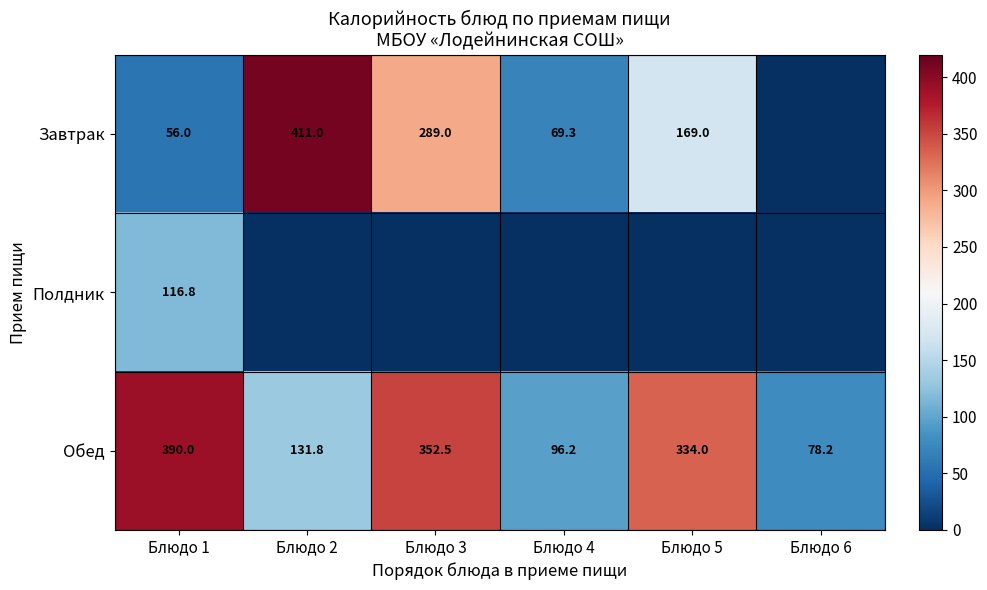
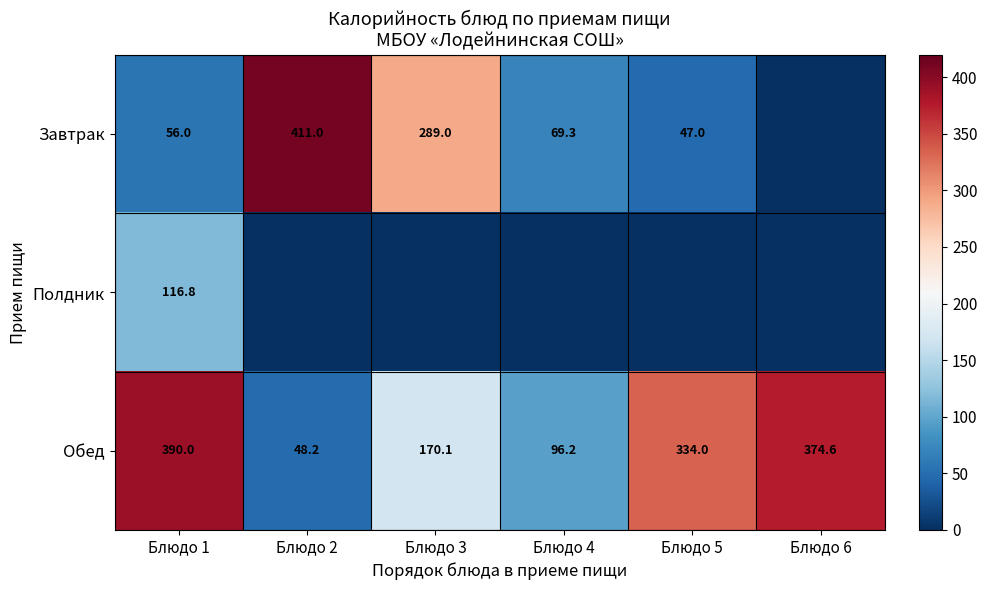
  {
    "Завтрак": {
      "Блюдо 1": 56.0,
      "Блюдо 2": 411.0,
      "Блюдо 3": 289.0,
      "Блюдо 4": 69.3,
-     "Блюдо 5": 169.0
+     "Блюдо 5": 47.0
    },
    "Полдник": {
      "Блюдо 1": 116.8
    },
    "Обед": {
      "Блюдо 1": 390.0,
-     "Блюдо 2": 131.8,
-     "Блюдо 3": 352.5,
+     "Блюдо 2": 48.2,
+     "Блюдо 3": 170.1,
      "Блюдо 4": 96.2,
      "Блюдо 5": 334.0,
-     "Блюдо 6": 78.2
+     "Блюдо 6": 374.6
    }
  }
